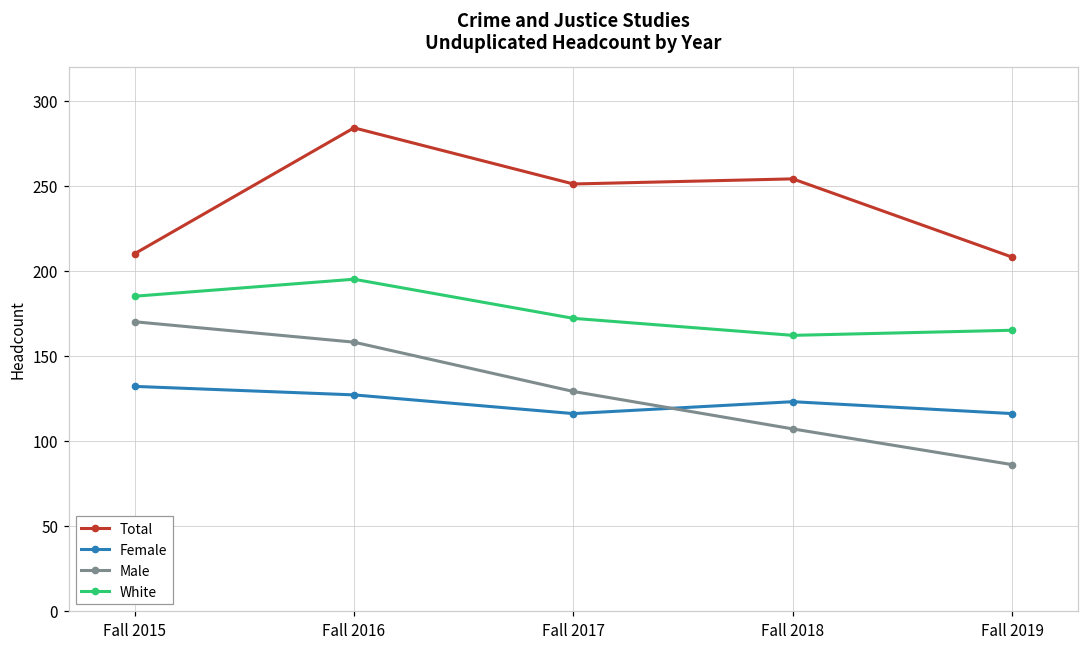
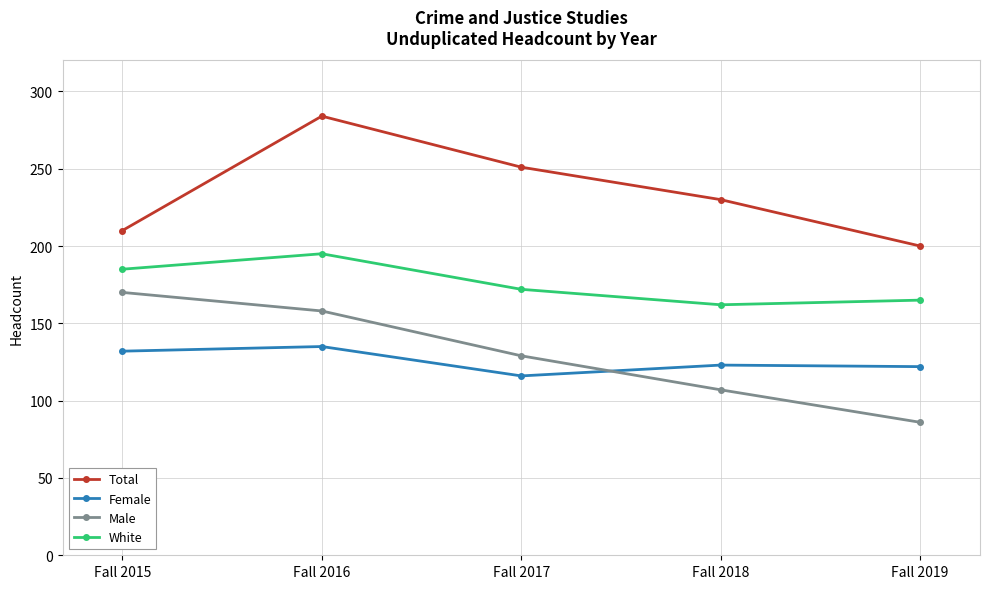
  {
    "Total": {
      "Fall 2015": 210,
      "Fall 2016": 284,
      "Fall 2017": 251,
-     "Fall 2018": 254,
-     "Fall 2019": 208
+     "Fall 2018": 230,
+     "Fall 2019": 200
    },
    "Female": {
      "Fall 2015": 132,
-     "Fall 2016": 127,
+     "Fall 2016": 135,
      "Fall 2017": 116,
      "Fall 2018": 123,
-     "Fall 2019": 116
+     "Fall 2019": 122
    },
    "Male": {
      "Fall 2015": 170,
      "Fall 2016": 158,
      "Fall 2017": 129,
      "Fall 2018": 107,
      "Fall 2019": 86
    },
    "White": {
      "Fall 2015": 185,
      "Fall 2016": 195,
      "Fall 2017": 172,
      "Fall 2018": 162,
      "Fall 2019": 165
    }
  }
